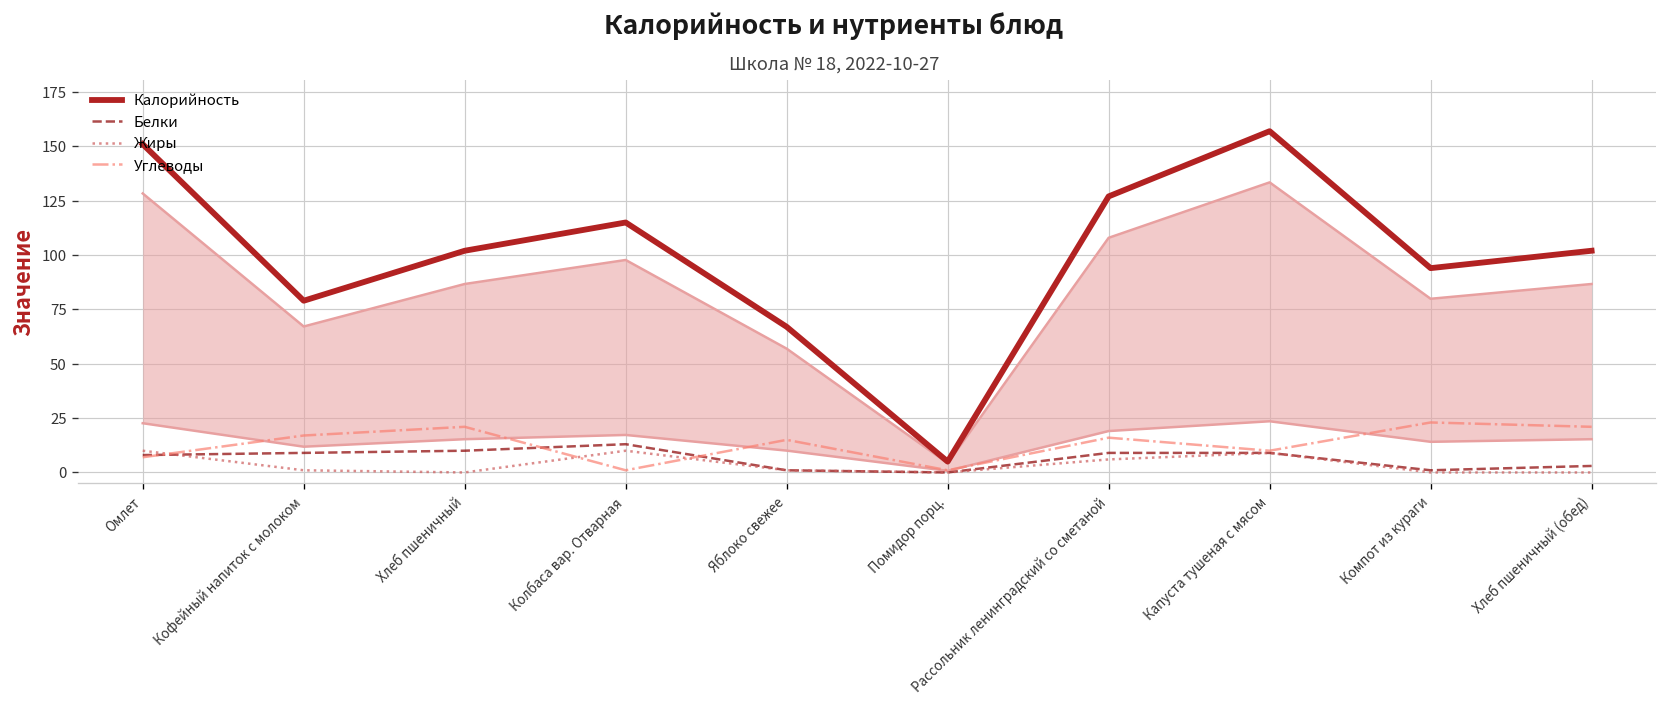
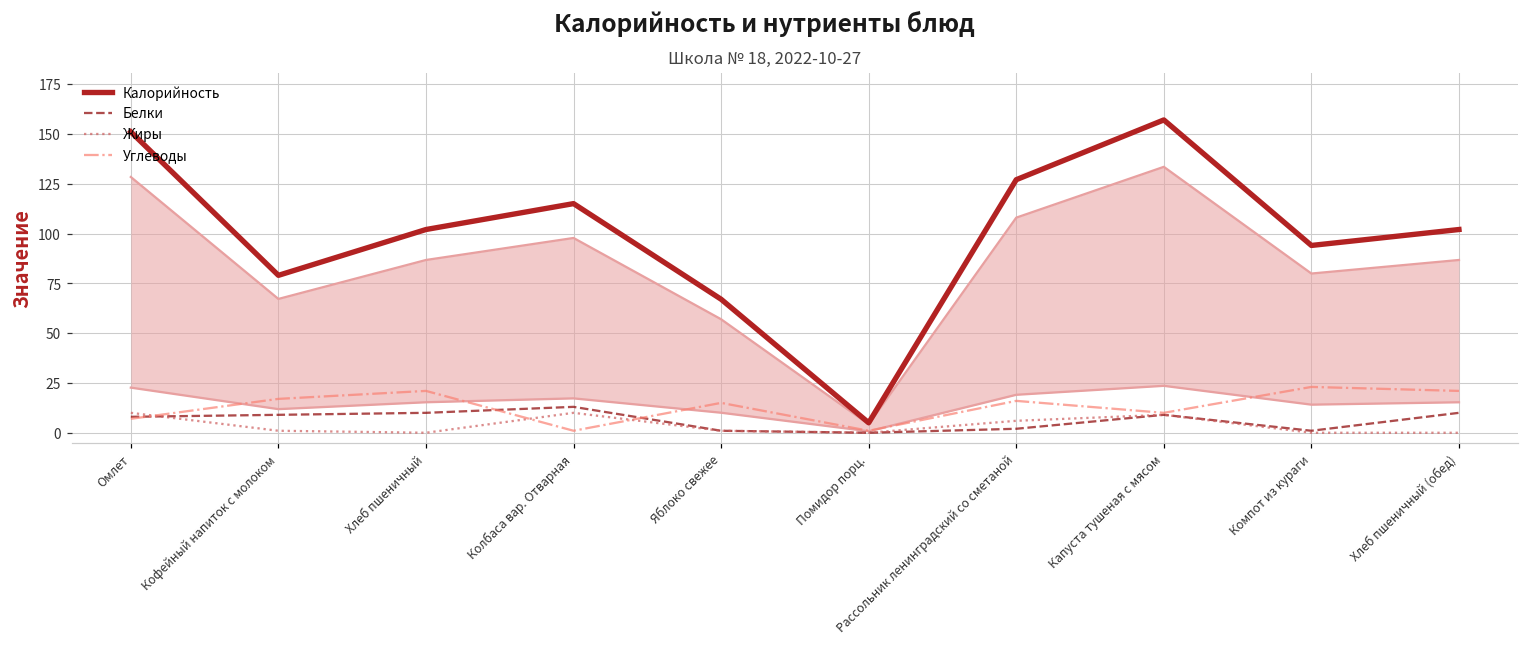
  {
    "Калорийность": {
      "Омлет": 151,
      "Кофейный напиток с молоком": 79,
      "Хлеб пшеничный": 102,
      "Колбаса вар. Отварная": 115,
      "Яблоко свежее": 67,
      "Рассольник ленинградский со сметаной": 127,
      "Капуста тушеная с мясом": 157,
      "Компот из кураги": 94,
      "Хлеб пшеничный (обед)": 102
    },
    "Белки": {
      "Кофейный напиток с молоком": 9,
      "Хлеб пшеничный": 10,
      "Колбаса вар. Отварная": 13,
-     "Рассольник ленинградский со сметаной": 9,
-     "Хлеб пшеничный (обед)": 3
+     "Рассольник ленинградский со сметаной": 2,
+     "Хлеб пшеничный (обед)": 10
    }
  }
